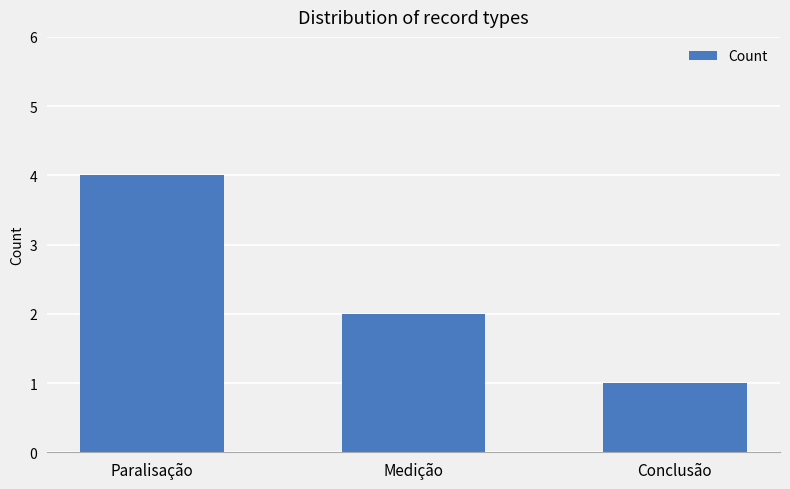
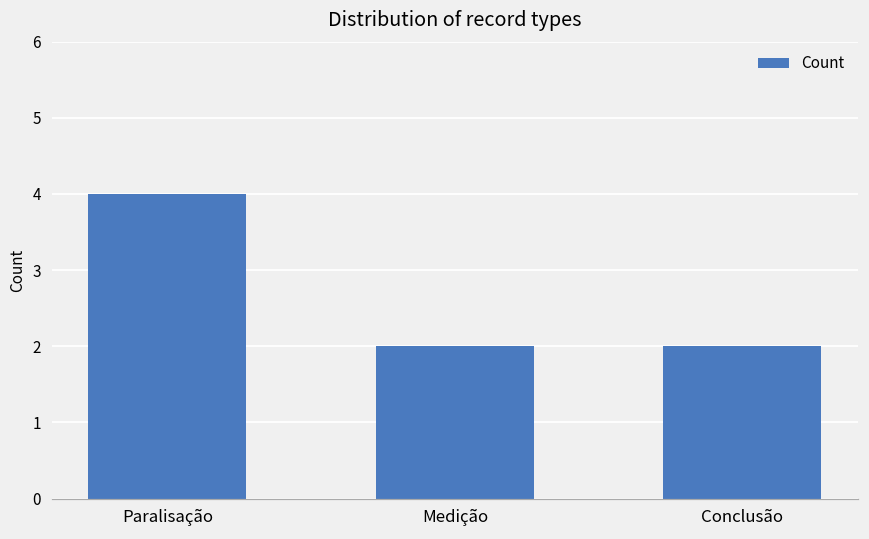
  {
    "Paralisação": 4,
    "Medição": 2,
-   "Conclusão": 1
+   "Conclusão": 2
  }
